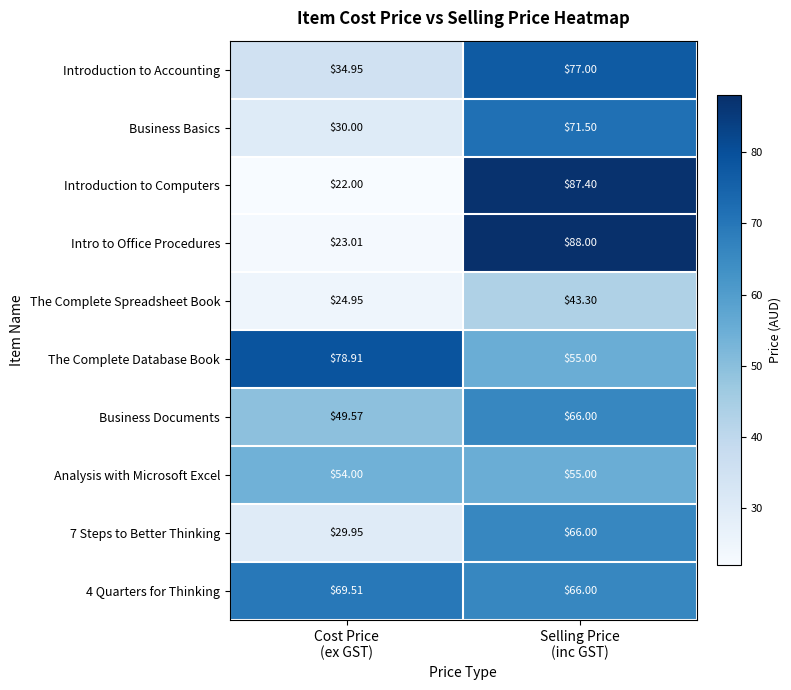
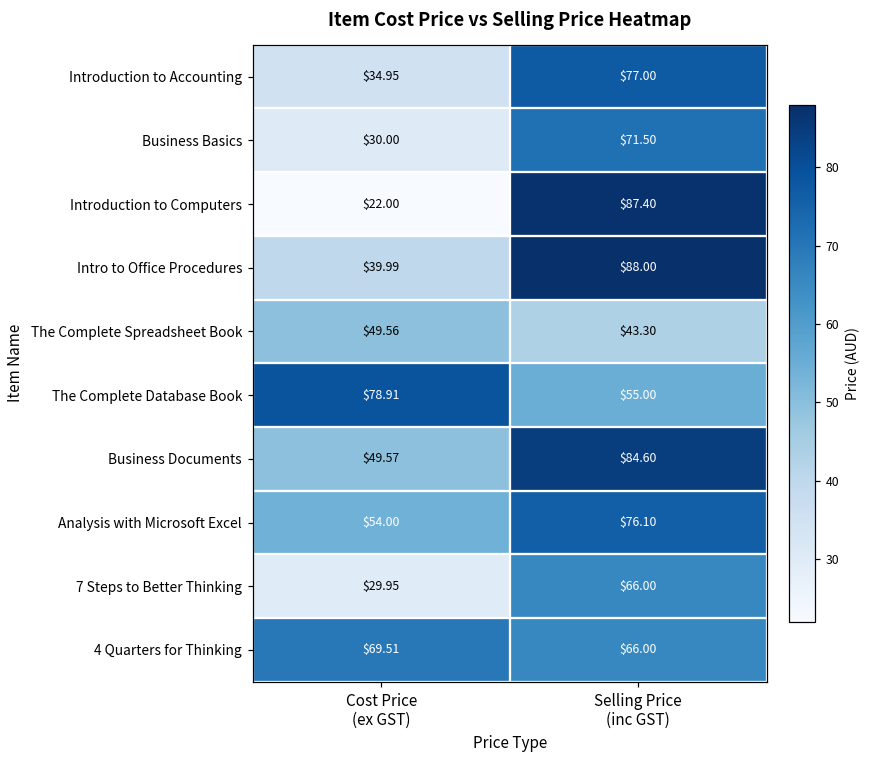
  {
    "Introduction to Accounting": {
      "Cost Price (ex GST)": "$34.95",
      "Selling Price (inc GST)": "$77.00"
    },
    "Business Basics": {
      "Cost Price (ex GST)": "$30.00",
      "Selling Price (inc GST)": "$71.50"
    },
    "Introduction to Computers": {
      "Cost Price (ex GST)": "$22.00",
      "Selling Price (inc GST)": "$87.40"
    },
    "Intro to Office Procedures": {
-     "Cost Price (ex GST)": "$23.01",
+     "Cost Price (ex GST)": "$39.99",
      "Selling Price (inc GST)": "$88.00"
    },
    "The Complete Spreadsheet Book": {
-     "Cost Price (ex GST)": "$24.95",
+     "Cost Price (ex GST)": "$49.56",
      "Selling Price (inc GST)": "$43.30"
    },
    "The Complete Database Book": {
      "Cost Price (ex GST)": "$78.91",
      "Selling Price (inc GST)": "$55.00"
    },
    "Business Documents": {
      "Cost Price (ex GST)": "$49.57",
-     "Selling Price (inc GST)": "$66.00"
+     "Selling Price (inc GST)": "$84.60"
    },
    "Analysis with Microsoft Excel": {
      "Cost Price (ex GST)": "$54.00",
-     "Selling Price (inc GST)": "$55.00"
+     "Selling Price (inc GST)": "$76.10"
    },
    "7 Steps to Better Thinking": {
      "Cost Price (ex GST)": "$29.95",
      "Selling Price (inc GST)": "$66.00"
    },
    "4 Quarters for Thinking": {
      "Cost Price (ex GST)": "$69.51",
      "Selling Price (inc GST)": "$66.00"
    }
  }
